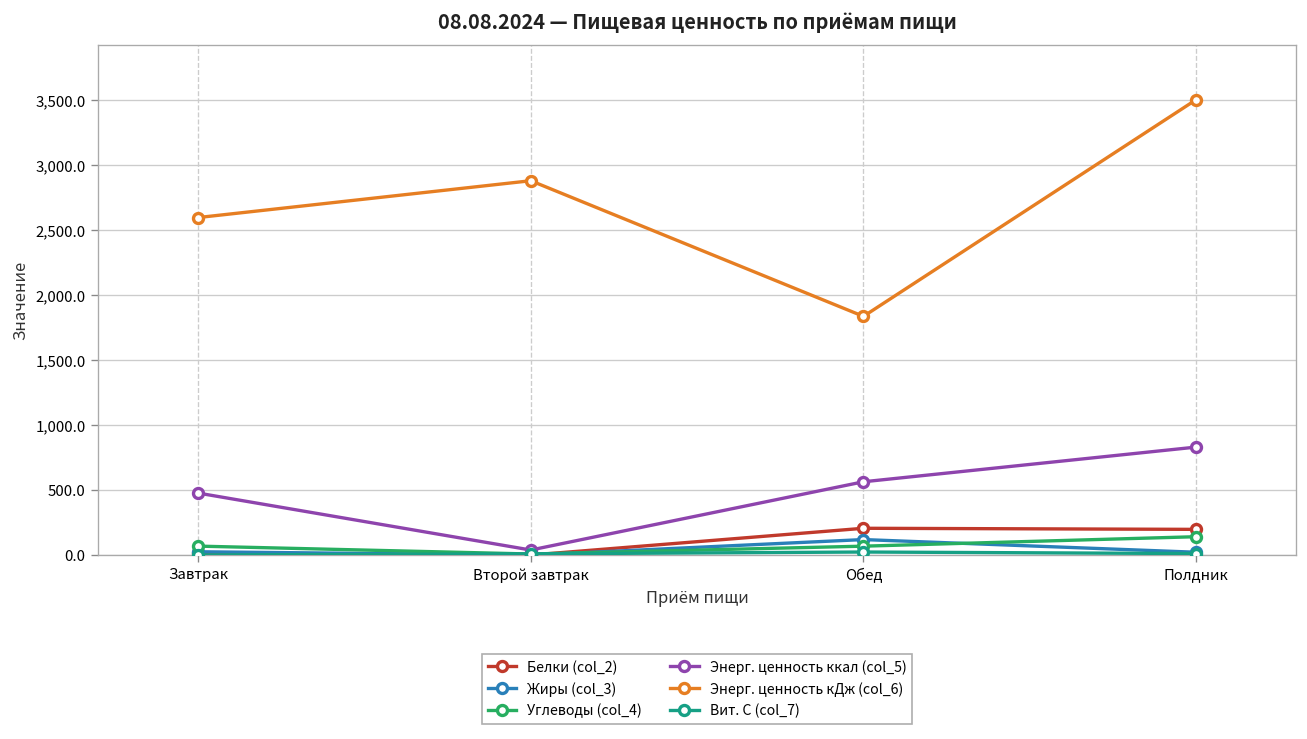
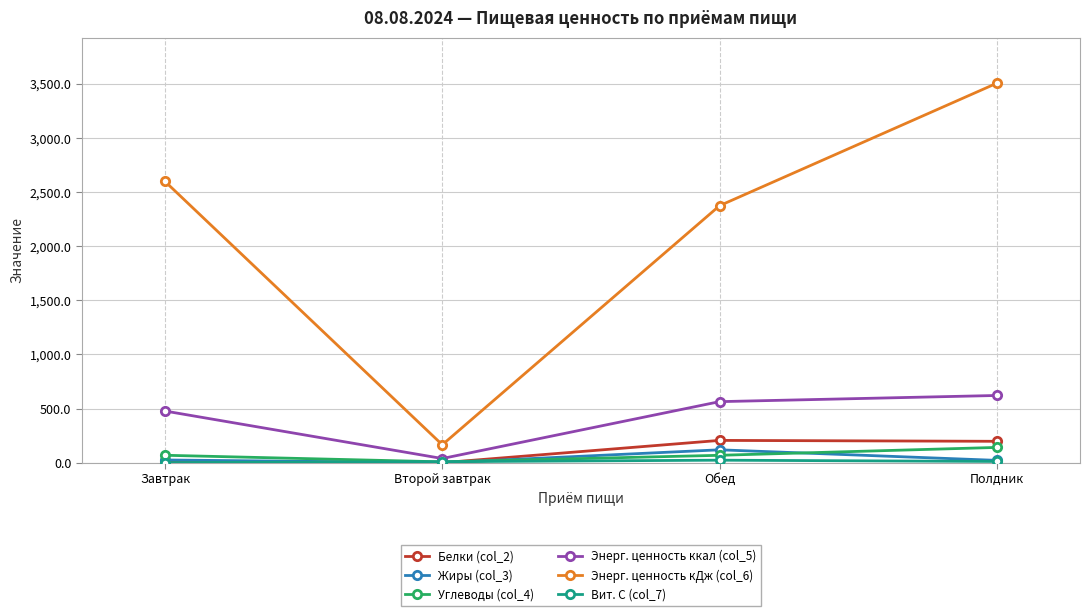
  {
    "Белки (col_2)": {
      "Обед": "210",
      "Полдник": "200"
    },
    "Жиры (col_3)": {
      "Обед": "120"
    },
    "Энерг. ценность ккал (col_5)": {
      "Завтрак": "480",
      "Второй завтрак": "40",
      "Обед": "560",
-     "Полдник": "830"
+     "Полдник": "620"
    },
    "Энерг. ценность кДж (col_6)": {
      "Завтрак": "2,600",
-     "Второй завтрак": "2,880",
-     "Обед": "1,840",
+     "Второй завтрак": "170",
+     "Обед": "2,370",
      "Полдник": "3,510"
    }
  }
